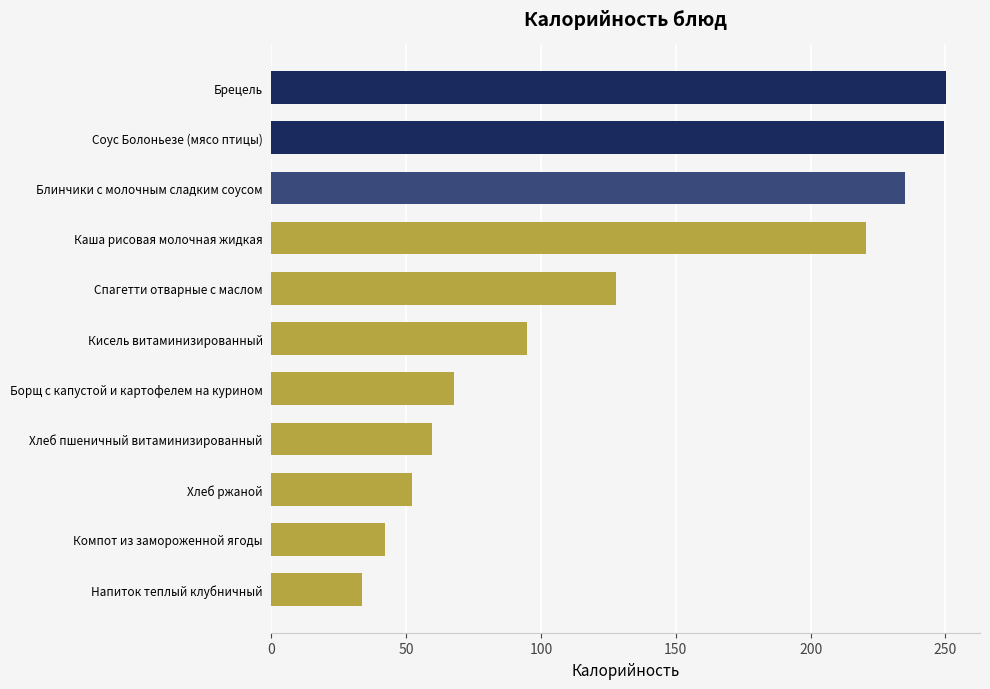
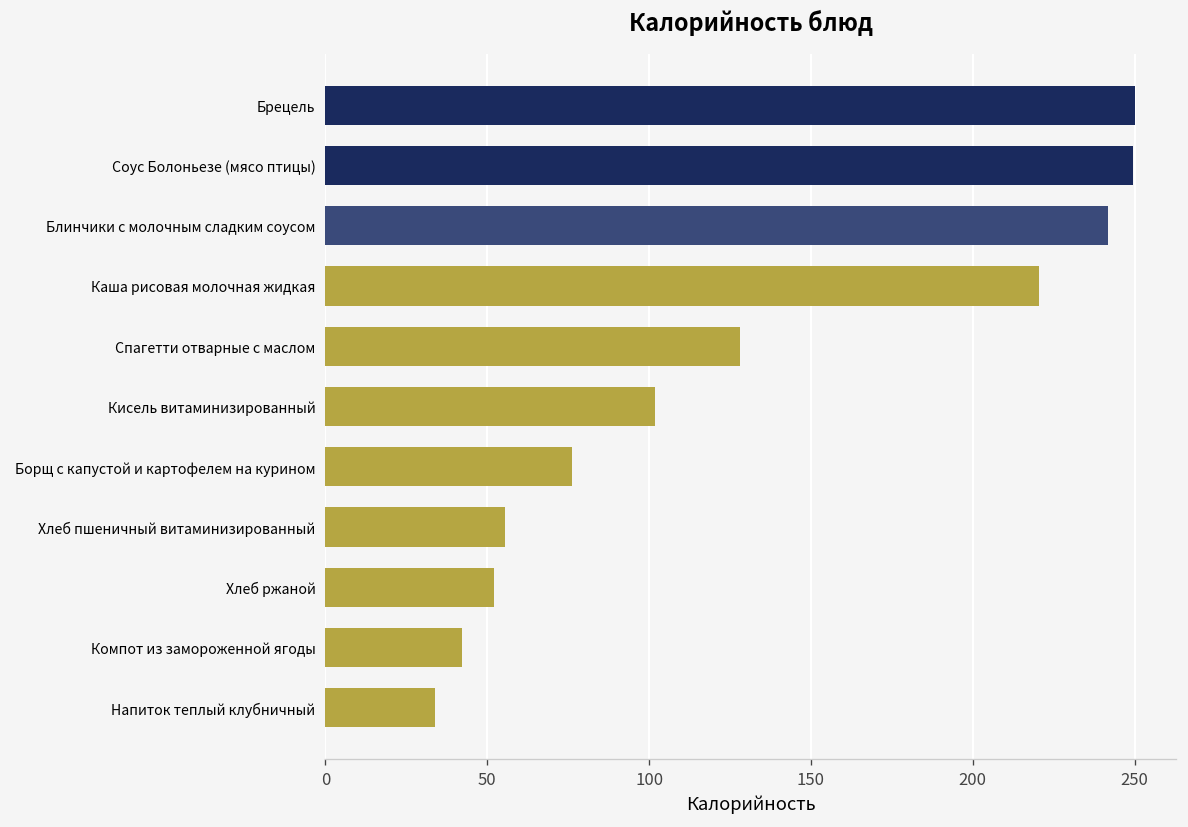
  {
    "Брецель": 250,
    "Соус Болоньезе (мясо птицы)": 250,
-   "Блинчики с молочным сладким соусом": 235,
+   "Блинчики с молочным сладким соусом": 242,
    "Каша рисовая молочная жидкая": 221,
    "Спагетти отварные с маслом": 128,
-   "Кисель витаминизированный": 95,
-   "Борщ с капустой и картофелем на курином": 68,
-   "Хлеб пшеничный витаминизированный": 60,
+   "Кисель витаминизированный": 102,
+   "Борщ с капустой и картофелем на курином": 76,
+   "Хлеб пшеничный витаминизированный": 56,
    "Хлеб ржаной": 52,
    "Компот из замороженной ягоды": 42,
    "Напиток теплый клубничный": 34
  }
